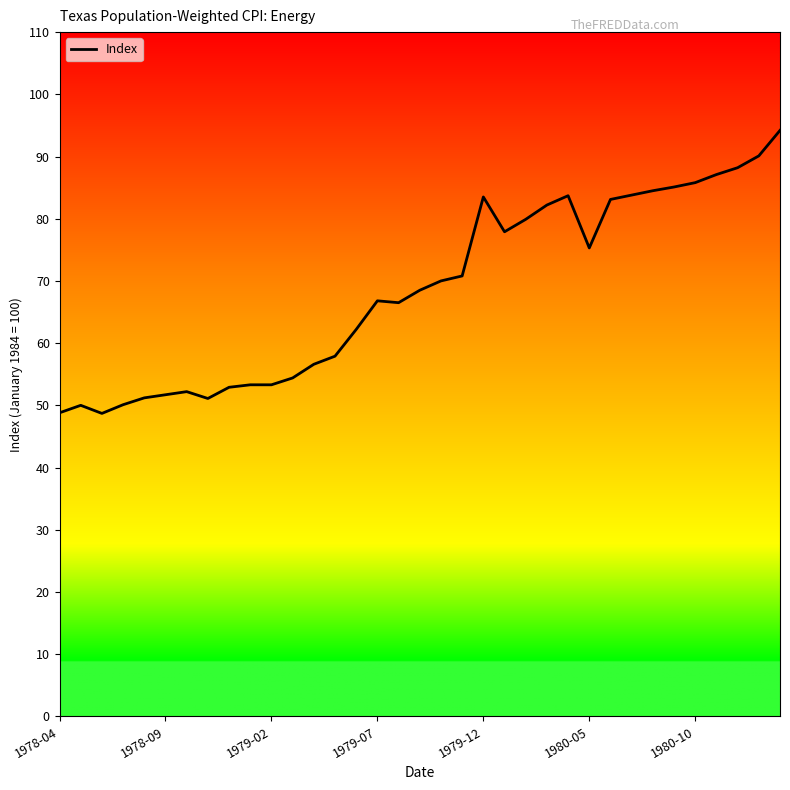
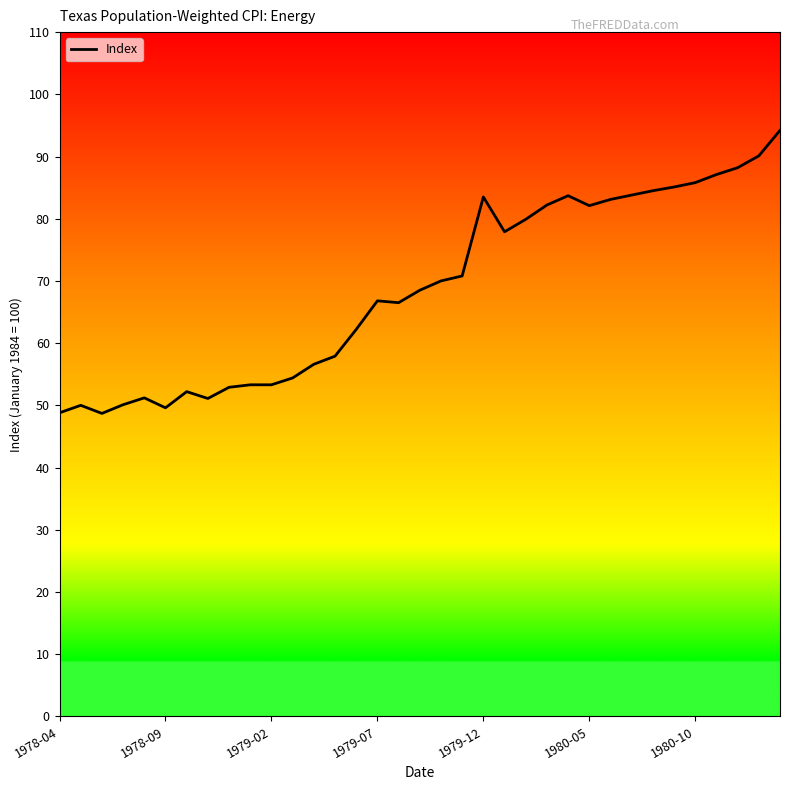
  {
    "1978-04": 49,
-   "1978-09": 52,
+   "1978-09": 50,
    "1979-02": 53,
    "1979-07": 67,
    "1979-12": 84,
-   "1980-05": 75,
+   "1980-05": 82,
    "1980-10": 86
  }
